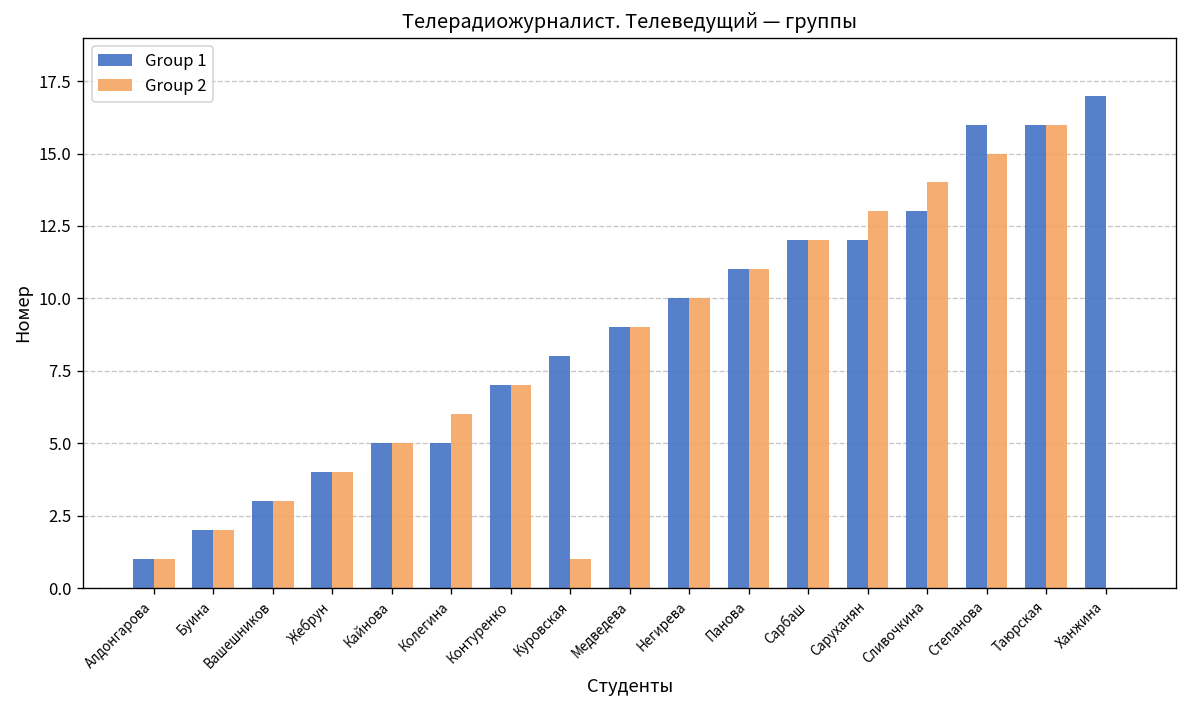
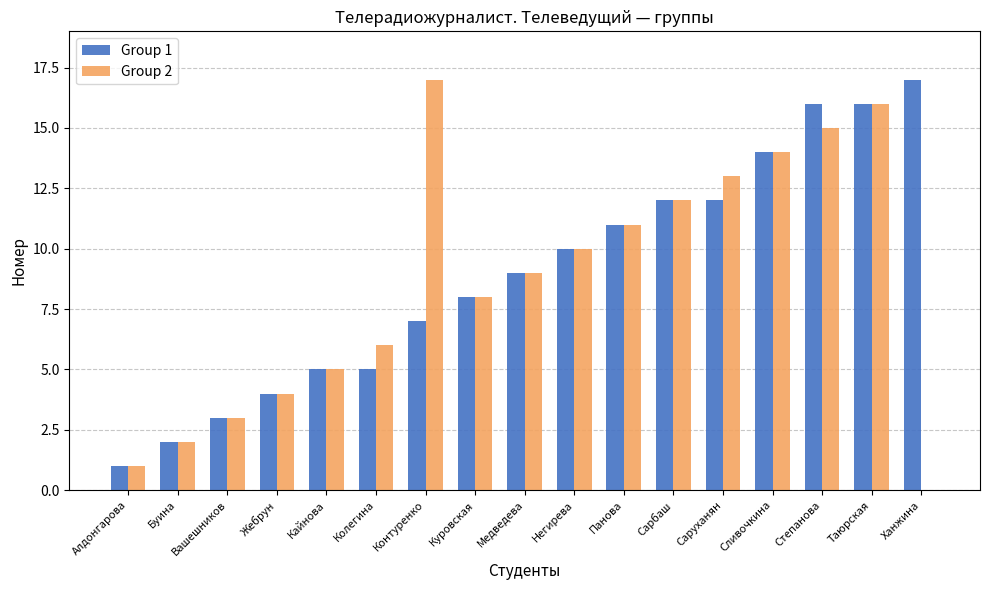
  {
    "Group 1": {
      "Алдонгарова": 1,
      "Буина": 2,
      "Вашешников": 3,
      "Жебрун": 4,
      "Кайнова": 5,
      "Колегина": 5,
      "Контуренко": 7,
      "Куровская": 8,
      "Медведева": 9,
      "Негирева": 10,
      "Панова": 11,
      "Сарбаш": 12,
      "Саруханян": 12,
-     "Сливочкина": 13,
+     "Сливочкина": 14,
      "Степанова": 16,
      "Таюрская": 16,
      "Ханжина": 17
    },
    "Group 2": {
      "Алдонгарова": 1,
      "Буина": 2,
      "Вашешников": 3,
      "Жебрун": 4,
      "Кайнова": 5,
      "Колегина": 6,
-     "Контуренко": 7,
-     "Куровская": 1,
+     "Контуренко": 17,
+     "Куровская": 8,
      "Медведева": 9,
      "Негирева": 10,
      "Панова": 11,
      "Сарбаш": 12,
      "Саруханян": 13,
      "Сливочкина": 14,
      "Степанова": 15,
      "Таюрская": 16,
      "Ханжина": 0
    }
  }
